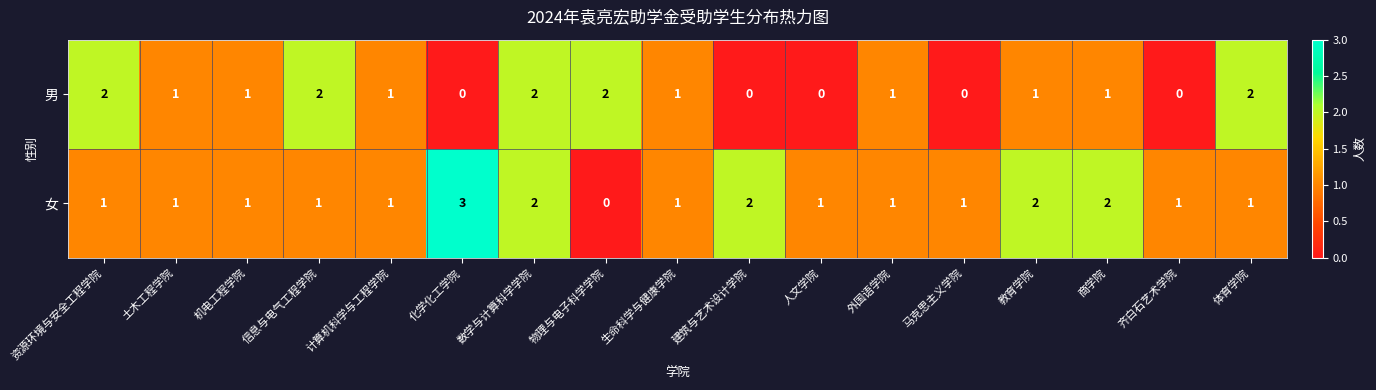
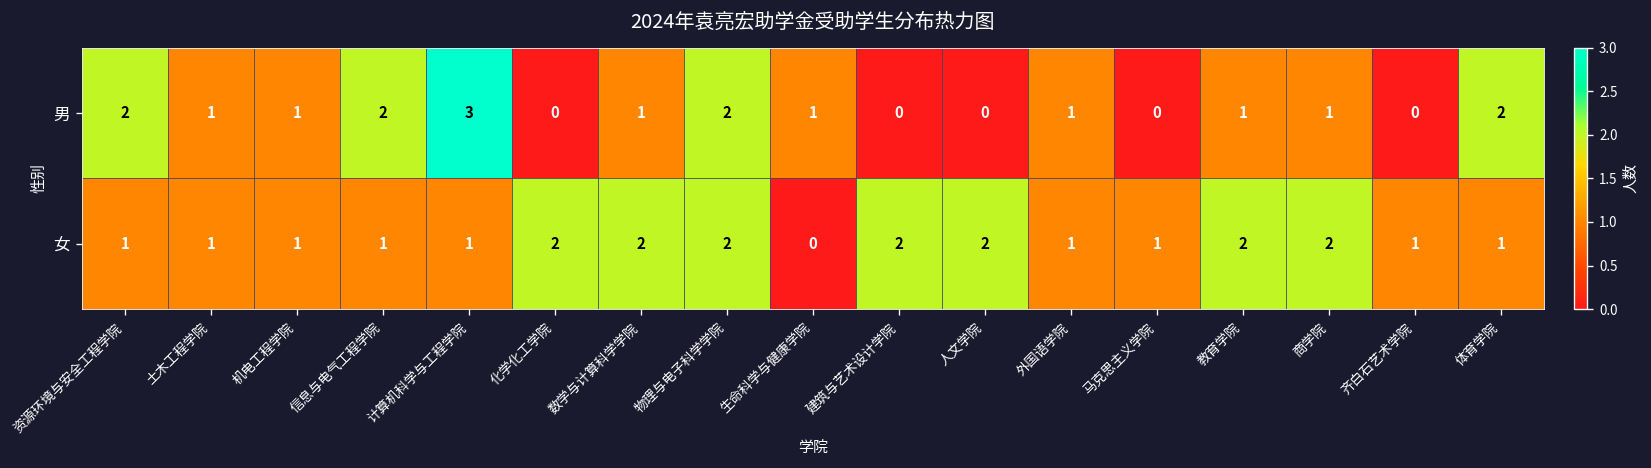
  {
    "男": {
      "资源环境与安全工程学院": 2,
      "土木工程学院": 1,
      "机电工程学院": 1,
      "信息与电气工程学院": 2,
-     "计算机科学与工程学院": 1,
+     "计算机科学与工程学院": 3,
      "化学化工学院": 0,
-     "数学与计算科学学院": 2,
+     "数学与计算科学学院": 1,
      "物理与电子科学学院": 2,
      "生命科学与健康学院": 1,
      "建筑与艺术设计学院": 0,
      "人文学院": 0,
      "外国语学院": 1,
      "马克思主义学院": 0,
      "教育学院": 1,
      "商学院": 1,
      "齐白石艺术学院": 0,
      "体育学院": 2
    },
    "女": {
      "资源环境与安全工程学院": 1,
      "土木工程学院": 1,
      "机电工程学院": 1,
      "信息与电气工程学院": 1,
      "计算机科学与工程学院": 1,
-     "化学化工学院": 3,
+     "化学化工学院": 2,
      "数学与计算科学学院": 2,
-     "物理与电子科学学院": 0,
-     "生命科学与健康学院": 1,
+     "物理与电子科学学院": 2,
+     "生命科学与健康学院": 0,
      "建筑与艺术设计学院": 2,
-     "人文学院": 1,
+     "人文学院": 2,
      "外国语学院": 1,
      "马克思主义学院": 1,
      "教育学院": 2,
      "商学院": 2,
      "齐白石艺术学院": 1,
      "体育学院": 1
    }
  }
